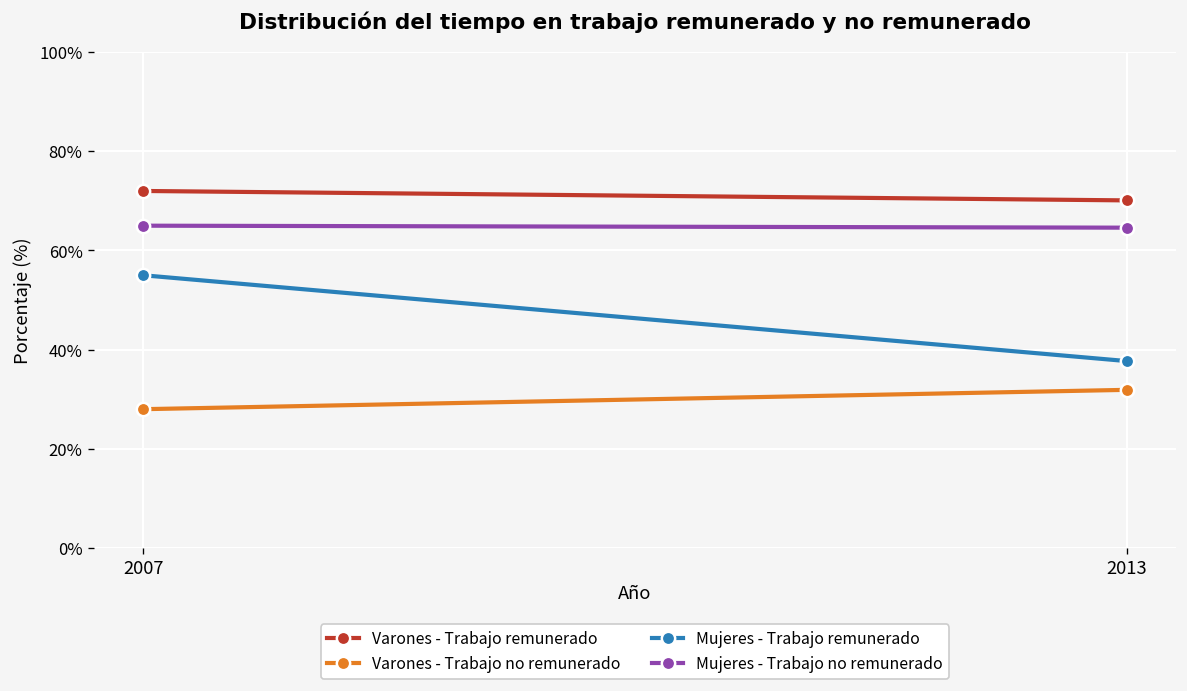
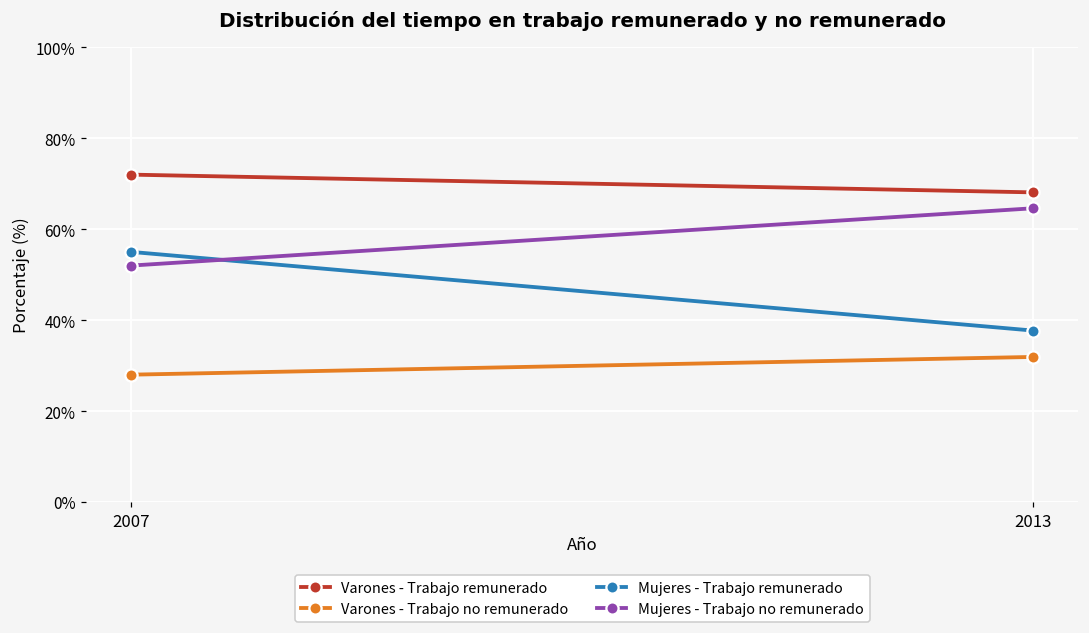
  {
    "Varones - Trabajo remunerado": {
      "2007": "72%",
-     "2013": "70%"
+     "2013": "68%"
    },
    "Varones - Trabajo no remunerado": {
      "2007": "28%",
      "2013": "32%"
    },
    "Mujeres - Trabajo remunerado": {
      "2007": "55%",
      "2013": "38%"
    },
    "Mujeres - Trabajo no remunerado": {
-     "2007": "65%",
+     "2007": "52%",
      "2013": "65%"
    }
  }
